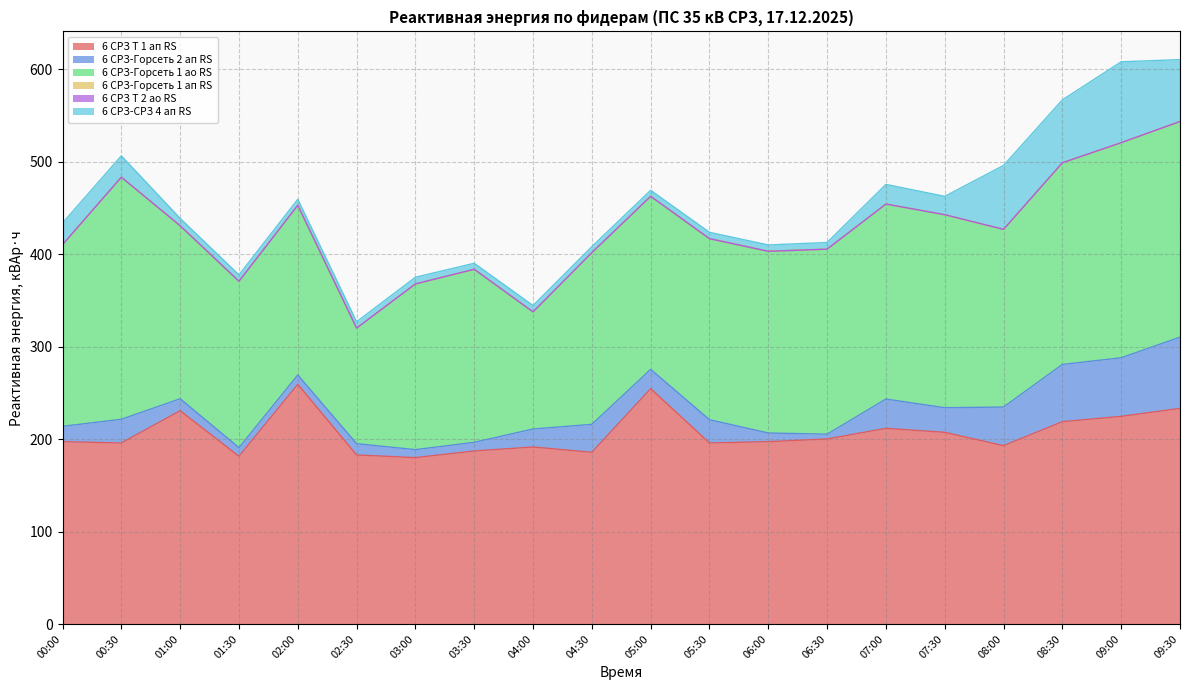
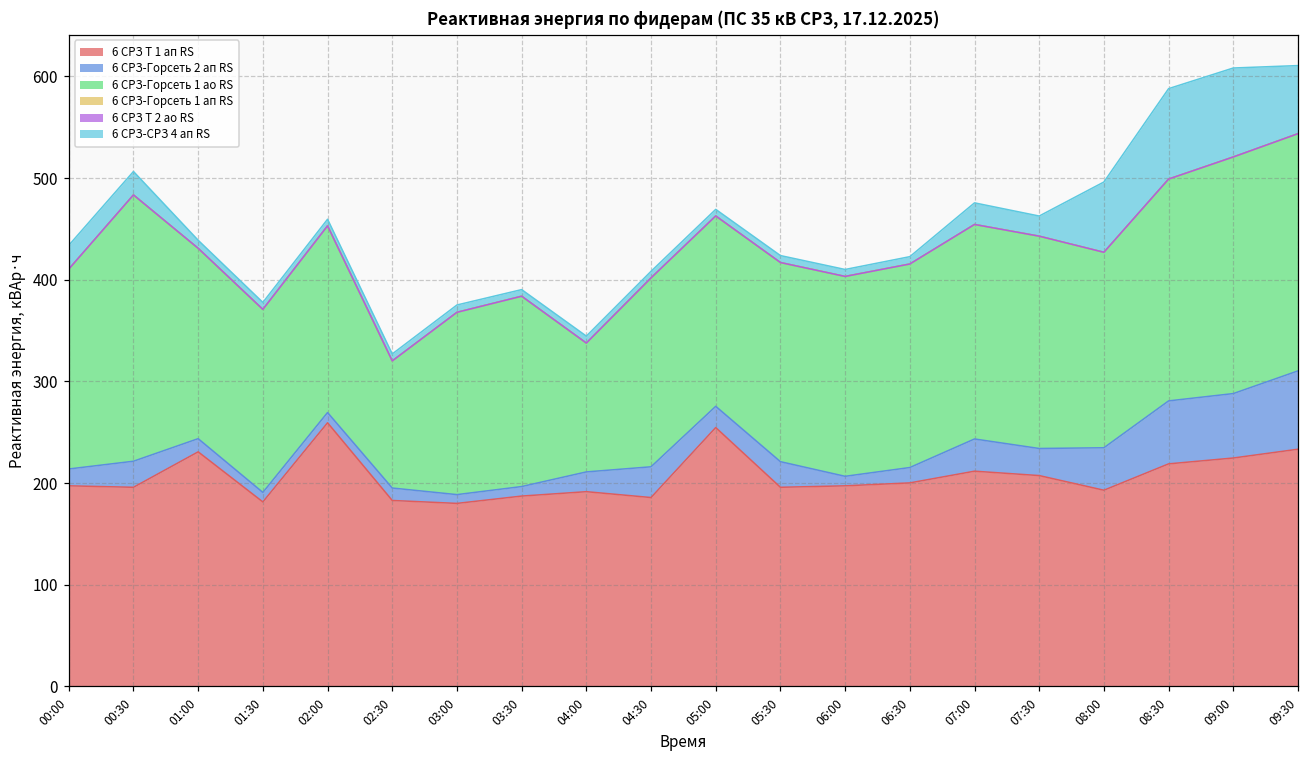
  {
    "6 СРЗ Т 1 ап RS": {
      "00:00": 200,
      "00:30": 200,
      "01:00": 230,
      "01:30": 180,
      "02:00": 260,
      "02:30": 180,
      "03:00": 180,
      "03:30": 190,
      "04:00": 190,
      "04:30": 190,
      "05:00": 250,
      "05:30": 200,
      "06:00": 200,
      "06:30": 200,
      "07:00": 210,
      "07:30": 210,
      "08:00": 190,
      "08:30": 220,
      "09:00": 220,
      "09:30": 230
    },
    "6 СРЗ-Горсеть 2 ап RS": {
      "00:00": 20,
      "00:30": 30,
      "01:00": 10,
      "01:30": 10,
      "02:00": 10,
      "02:30": 10,
      "03:00": 10,
      "03:30": 10,
      "04:00": 20,
      "04:30": 30,
      "05:00": 20,
      "05:30": 30,
      "06:00": 10,
-     "06:30": 10,
+     "06:30": 20,
      "07:00": 30,
      "07:30": 30,
      "08:00": 40,
      "08:30": 60,
      "09:00": 60,
      "09:30": 80
    },
    "6 СРЗ-СРЗ 4 ап RS": {
      "00:00": 20,
      "00:30": 20,
      "01:00": 10,
      "01:30": 10,
      "02:00": 10,
      "02:30": 10,
      "03:00": 10,
      "03:30": 10,
      "04:00": 10,
      "04:30": 10,
      "05:00": 10,
      "05:30": 10,
      "06:00": 10,
      "06:30": 10,
      "07:00": 20,
      "07:30": 20,
      "08:00": 70,
-     "08:30": 70,
+     "08:30": 90,
      "09:00": 90,
      "09:30": 70
    }
  }
